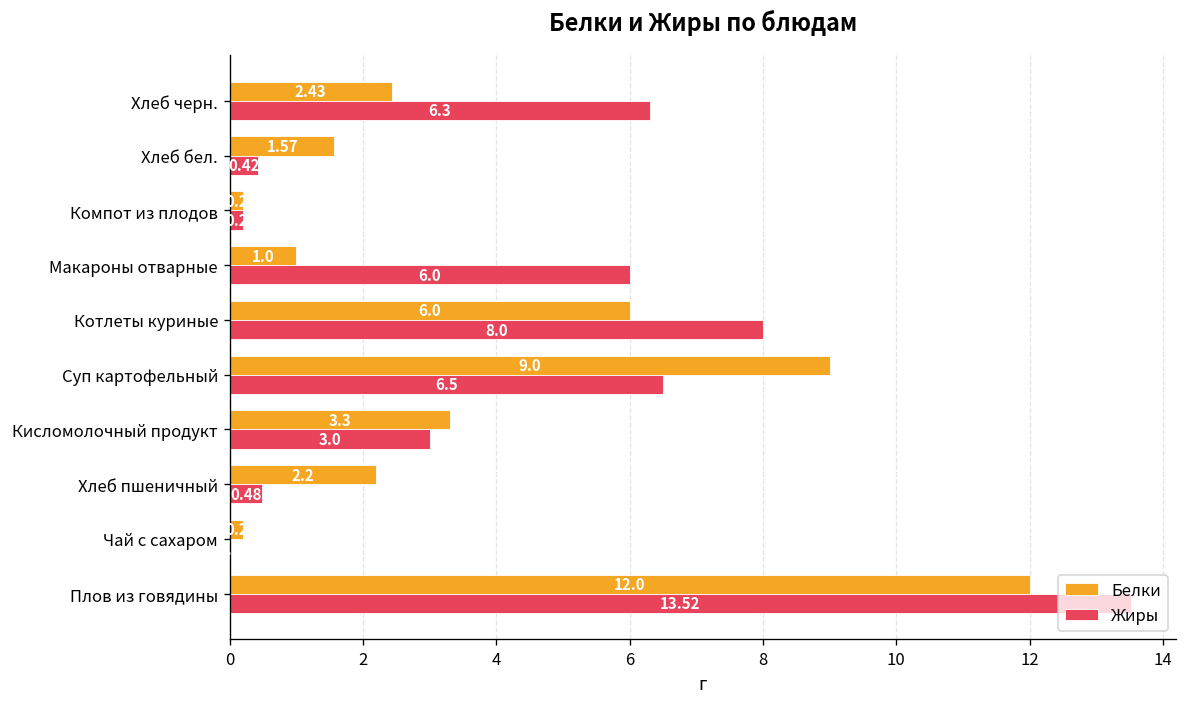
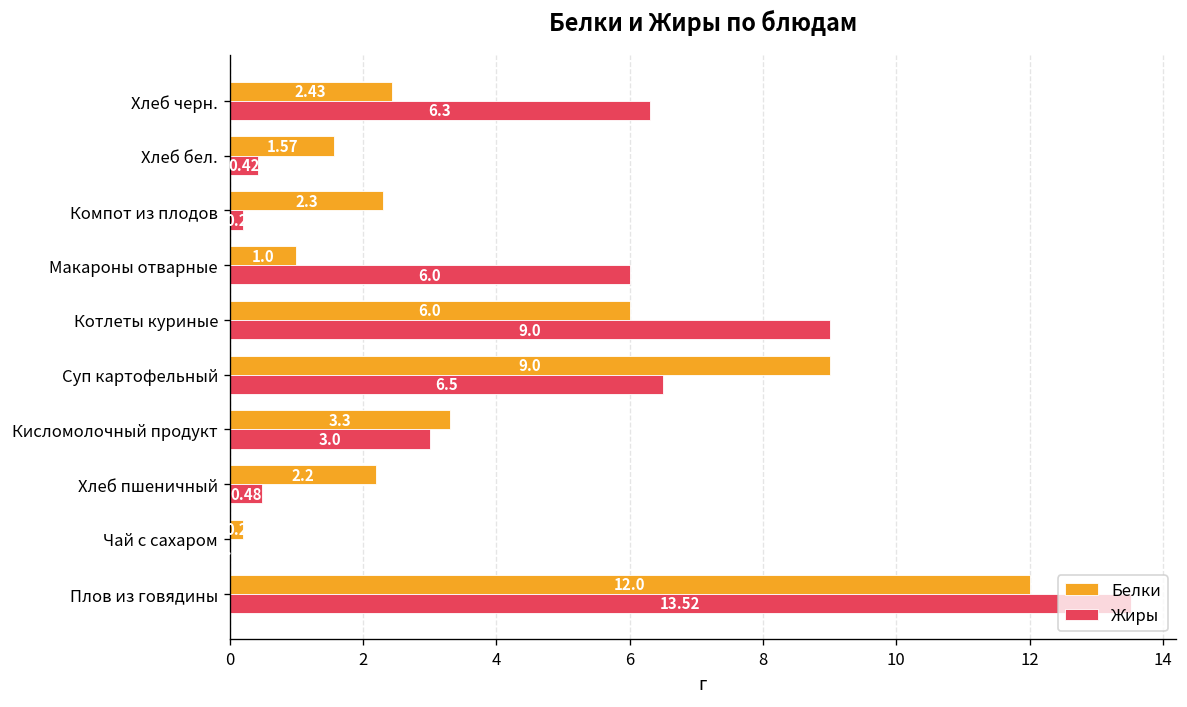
  {
    "Белки": {
      "Хлеб черн.": 2.43,
      "Хлеб бел.": 1.57,
-     "Компот из плодов": 0.2,
+     "Компот из плодов": 2.3,
      "Макароны отварные": 1.0,
      "Котлеты куриные": 6.0,
      "Суп картофельный": 9.0,
      "Кисломолочный продукт": 3.3,
      "Хлеб пшеничный": 2.2,
      "Чай с сахаром": 0.2,
      "Плов из говядины": 12.0
    },
    "Жиры": {
      "Хлеб черн.": 6.3,
      "Хлеб бел.": 0.42,
      "Компот из плодов": 0.2,
      "Макароны отварные": 6.0,
-     "Котлеты куриные": 8.0,
+     "Котлеты куриные": 9.0,
      "Суп картофельный": 6.5,
      "Кисломолочный продукт": 3.0,
      "Хлеб пшеничный": 0.48
    }
  }
